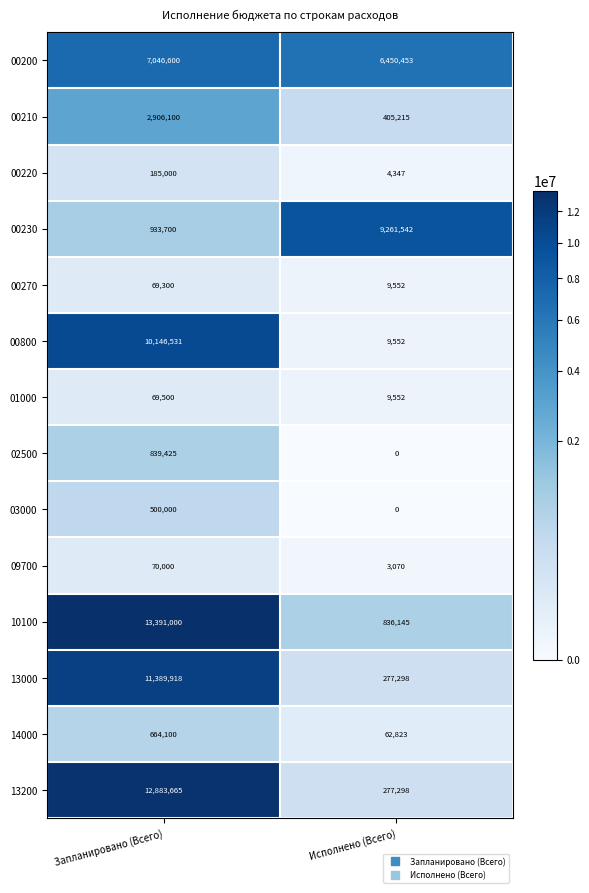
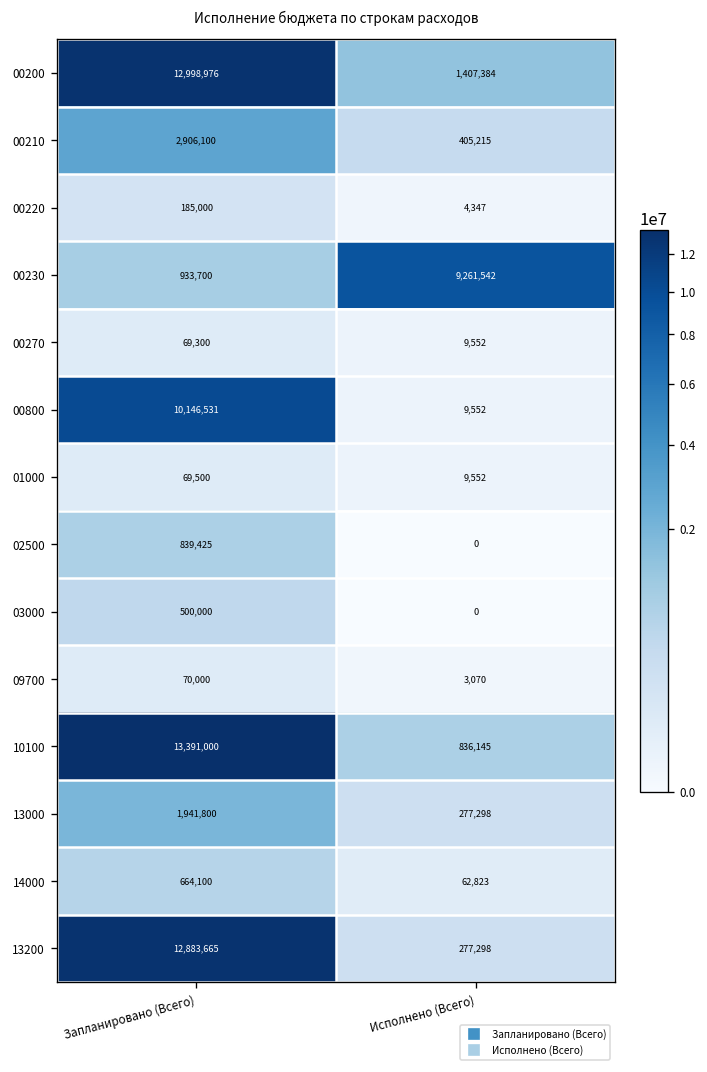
  {
    "00200": {
-     "Запланировано (Всего)": "7,046,600",
-     "Исполнено (Всего)": "6,450,453"
+     "Запланировано (Всего)": "12,998,976",
+     "Исполнено (Всего)": "1,407,384"
    },
    "00210": {
      "Запланировано (Всего)": "2,906,100",
      "Исполнено (Всего)": "405,215"
    },
    "00220": {
      "Запланировано (Всего)": "185,000",
      "Исполнено (Всего)": "4,347"
    },
    "00230": {
      "Запланировано (Всего)": "933,700",
      "Исполнено (Всего)": "9,261,542"
    },
    "00270": {
      "Запланировано (Всего)": "69,300",
      "Исполнено (Всего)": "9,552"
    },
    "00800": {
      "Запланировано (Всего)": "10,146,531",
      "Исполнено (Всего)": "9,552"
    },
    "01000": {
      "Запланировано (Всего)": "69,500",
      "Исполнено (Всего)": "9,552"
    },
    "02500": {
      "Запланировано (Всего)": "839,425",
      "Исполнено (Всего)": "0"
    },
    "03000": {
      "Запланировано (Всего)": "500,000",
      "Исполнено (Всего)": "0"
    },
    "09700": {
      "Запланировано (Всего)": "70,000",
      "Исполнено (Всего)": "3,070"
    },
    "10100": {
      "Запланировано (Всего)": "13,391,000",
      "Исполнено (Всего)": "836,145"
    },
    "13000": {
-     "Запланировано (Всего)": "11,389,918",
+     "Запланировано (Всего)": "1,941,800",
      "Исполнено (Всего)": "277,298"
    },
    "14000": {
      "Запланировано (Всего)": "664,100",
      "Исполнено (Всего)": "62,823"
    },
    "13200": {
      "Запланировано (Всего)": "12,883,665",
      "Исполнено (Всего)": "277,298"
    }
  }
